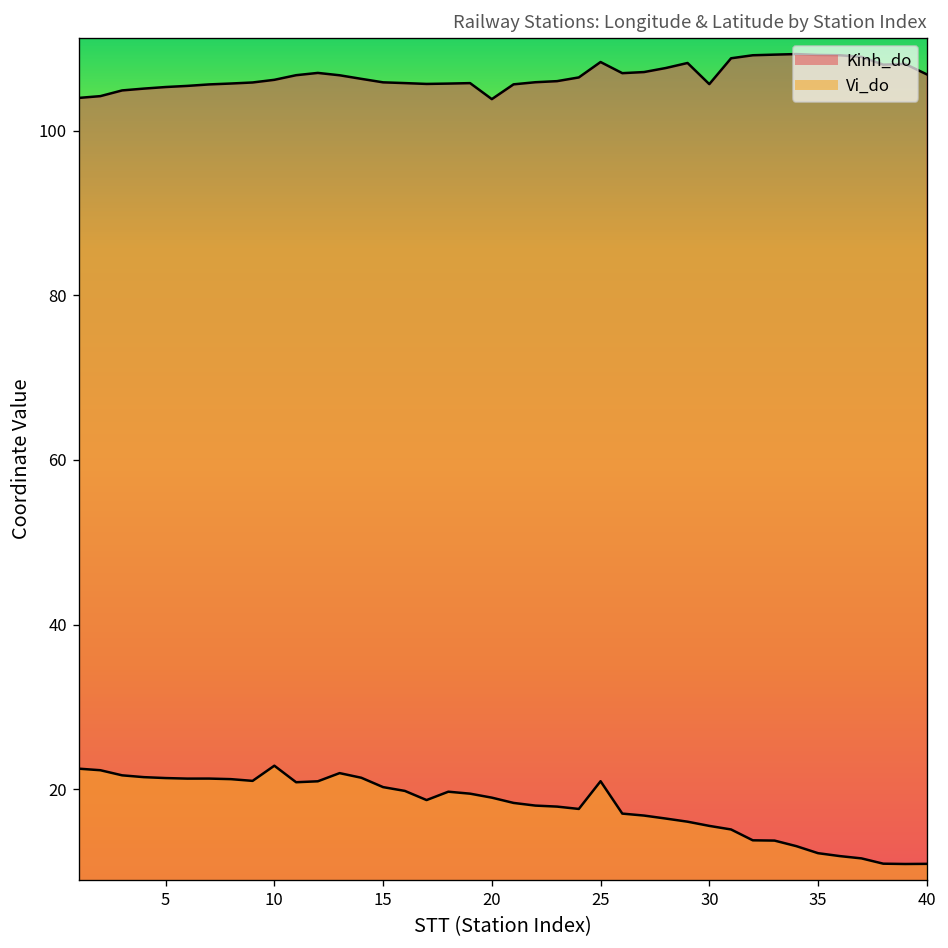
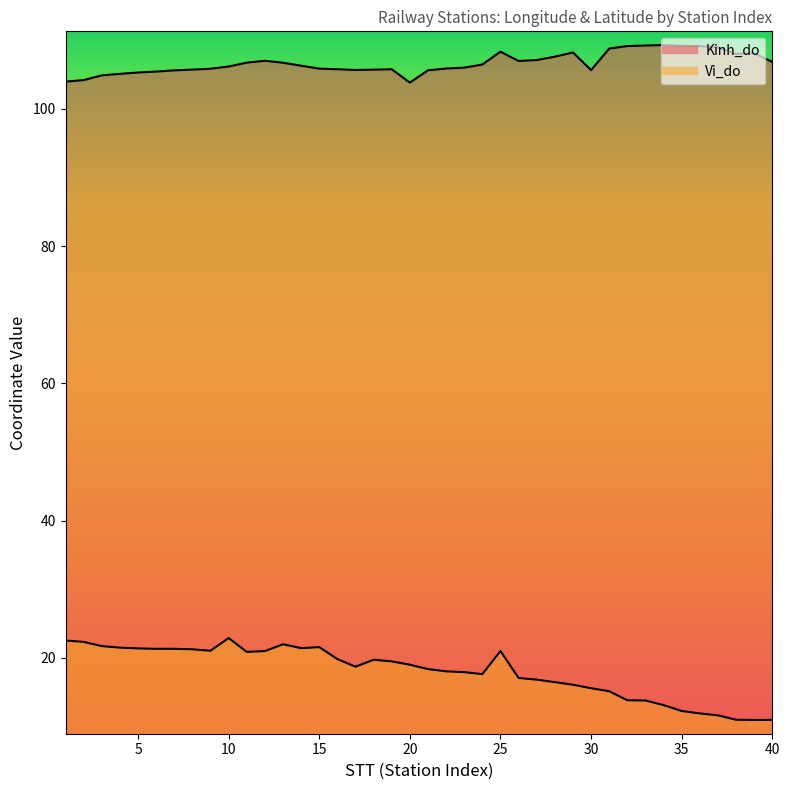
  {
    "Kinh_do": {
      "5": 105,
      "10": 106,
      "15": 106,
      "20": 104,
      "25": 108,
      "30": 106,
      "40": 107
    },
    "Vi_do": {
      "5": 21,
      "10": 23,
-     "15": 20,
+     "15": 22,
      "20": 19,
      "25": 21,
      "30": 16,
      "35": 12,
      "40": 11
    }
  }
